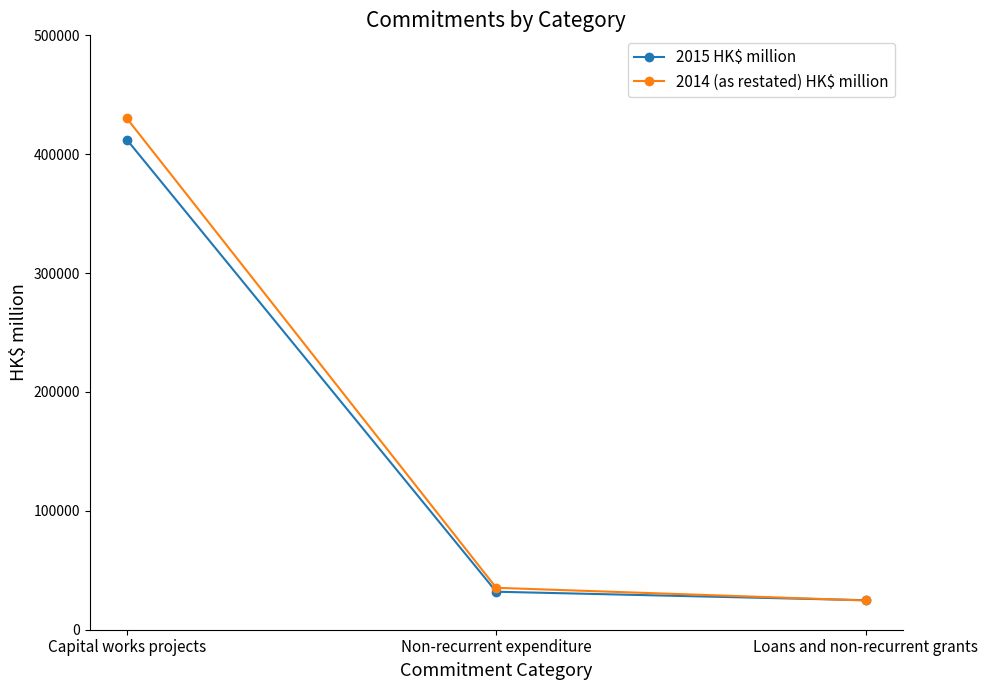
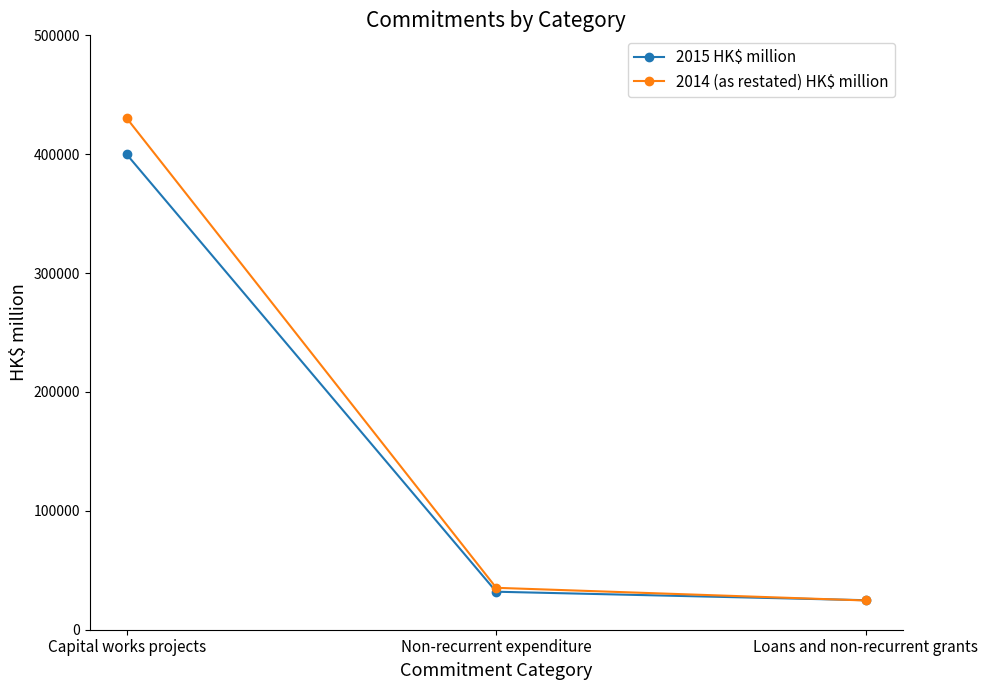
  {
    "2015 HK$ million": {
-     "Capital works projects": 412000,
+     "Capital works projects": 400000,
      "Non-recurrent expenditure": 32000
    },
    "2014 (as restated) HK$ million": {
      "Capital works projects": 430000,
      "Non-recurrent expenditure": 35000
    }
  }
